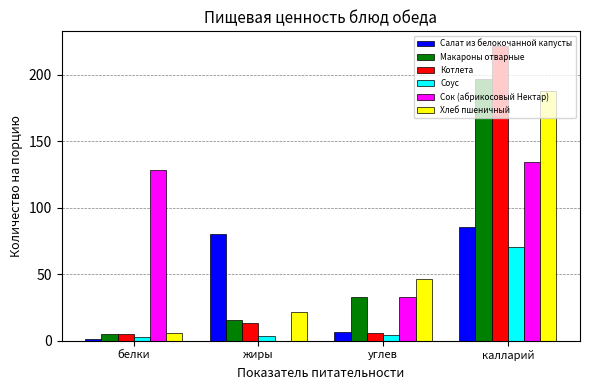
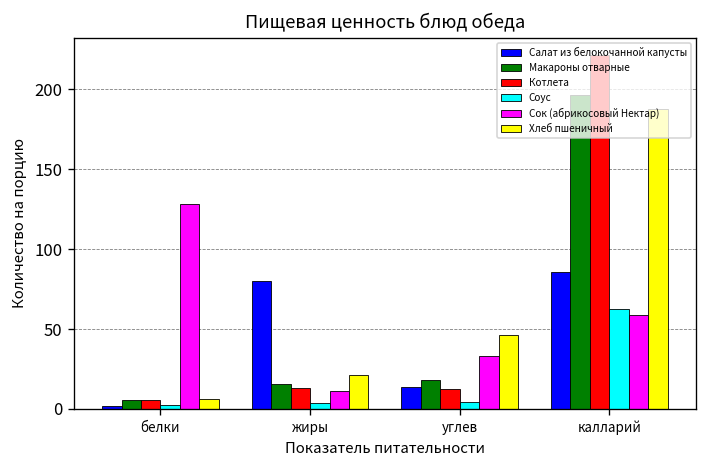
  {
    "Салат из белокочанной капусты": {
      "жиры": 80,
-     "углев": 6,
+     "углев": 13,
      "калларий": 86
    },
    "Макароны отварные": {
      "белки": 5,
      "жиры": 15,
-     "углев": 33
+     "углев": 18
    },
    "Котлета": {
      "белки": 5,
      "жиры": 13,
-     "углев": 6
+     "углев": 12
    },
    "Соус": {
      "белки": 3,
      "жиры": 4,
      "углев": 4,
-     "калларий": 71
+     "калларий": 62
    },
    "Сок (абрикосовый Нектар)": {
      "белки": 128,
-     "жиры": 0,
+     "жиры": 11,
      "углев": 33,
-     "калларий": 134
+     "калларий": 59
    },
    "Хлеб пшеничный": {
      "белки": 6,
      "жиры": 21,
      "углев": 46
    }
  }
